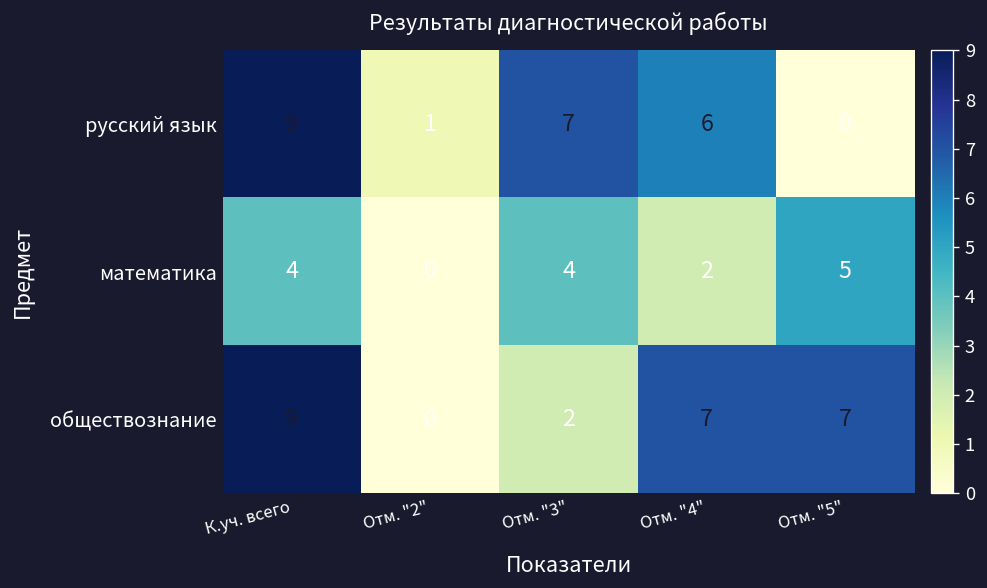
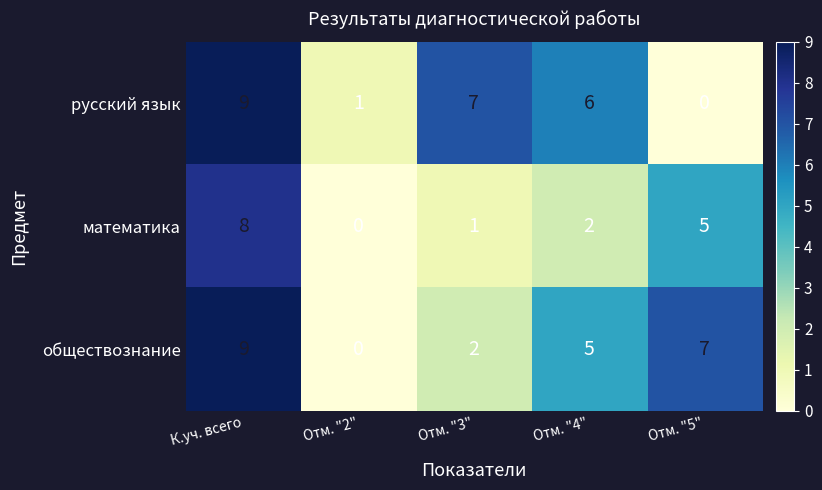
  {
    "русский язык": {
      "Отм. \"2\"": 1,
      "Отм. \"3\"": 7,
      "Отм. \"4\"": 6
    },
    "математика": {
-     "К.уч. всего": 4,
-     "Отм. \"3\"": 4,
+     "К.уч. всего": 8,
+     "Отм. \"3\"": 1,
      "Отм. \"4\"": 2,
      "Отм. \"5\"": 5
    },
    "обществознание": {
      "Отм. \"3\"": 2,
-     "Отм. \"4\"": 7,
+     "Отм. \"4\"": 5,
      "Отм. \"5\"": 7
    }
  }
